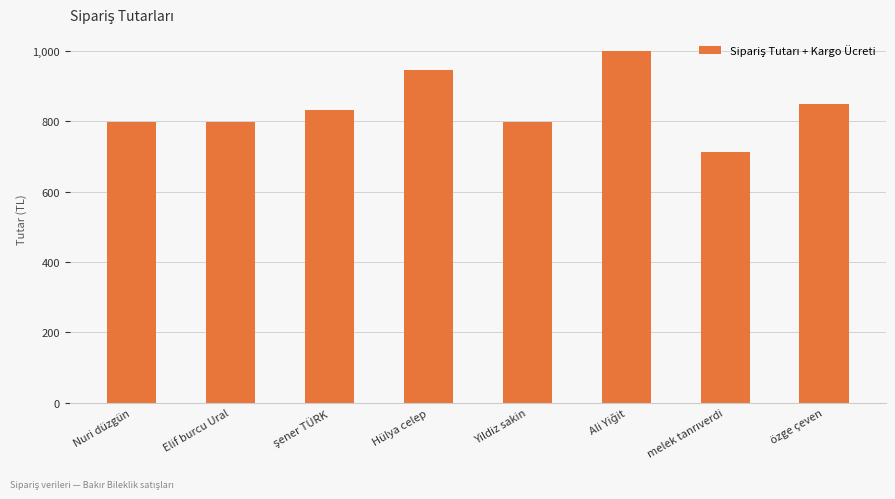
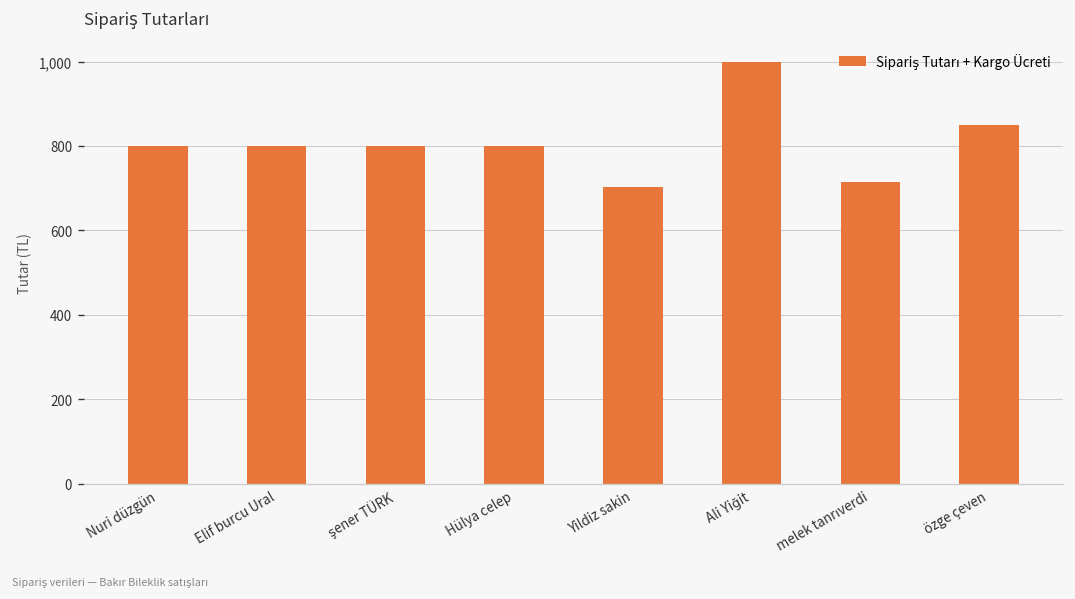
  {
    "Nuri düzgün": "800",
    "Elif burcu Ural": "800",
-   "şener TÜRK": "830",
-   "Hülya celep": "950",
-   "Yildiz sakin": "800",
+   "şener TÜRK": "800",
+   "Hülya celep": "800",
+   "Yildiz sakin": "700",
    "Ali Yiğit": "1,000",
    "melek tanrıverdi": "710",
    "özge çeven": "850"
  }
